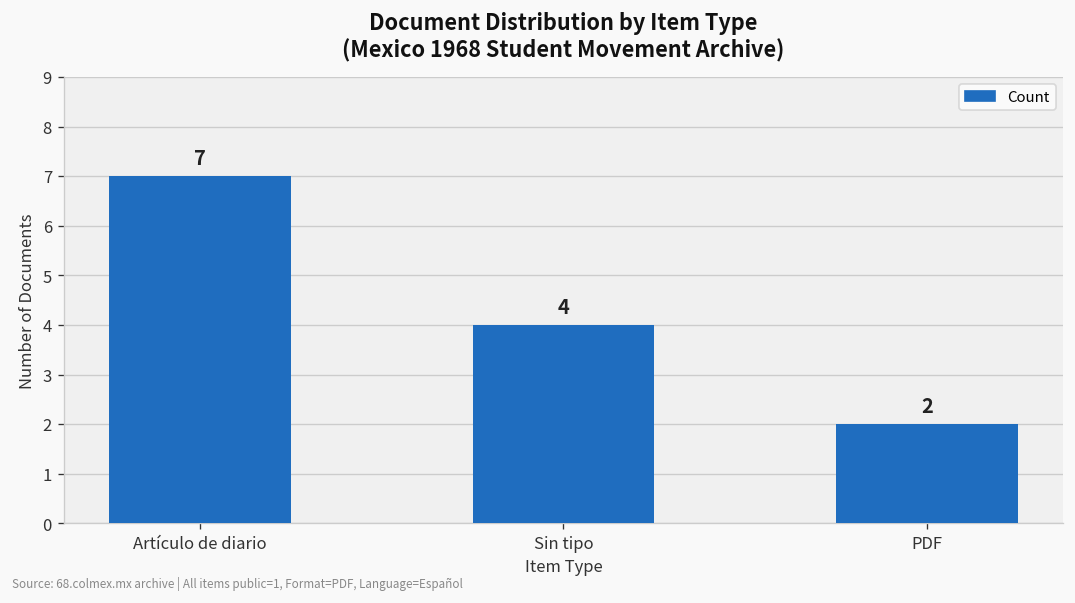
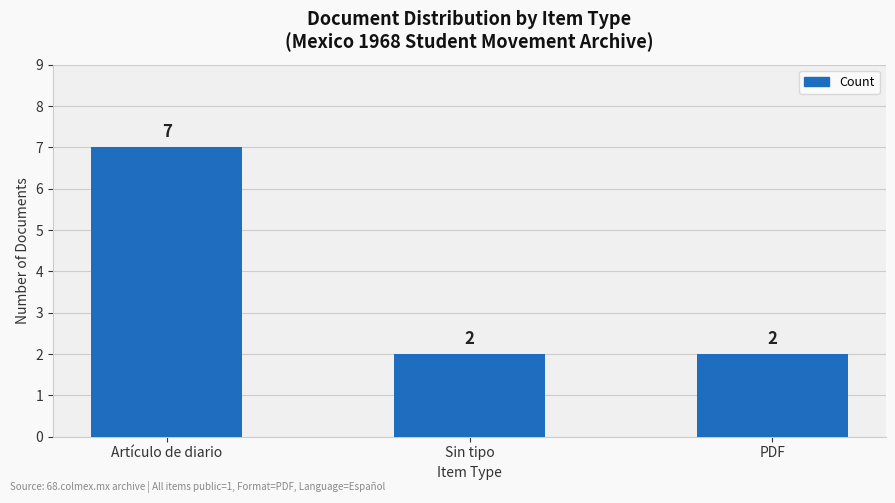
  {
    "Artículo de diario": 7,
-   "Sin tipo": 4,
+   "Sin tipo": 2,
    "PDF": 2
  }
